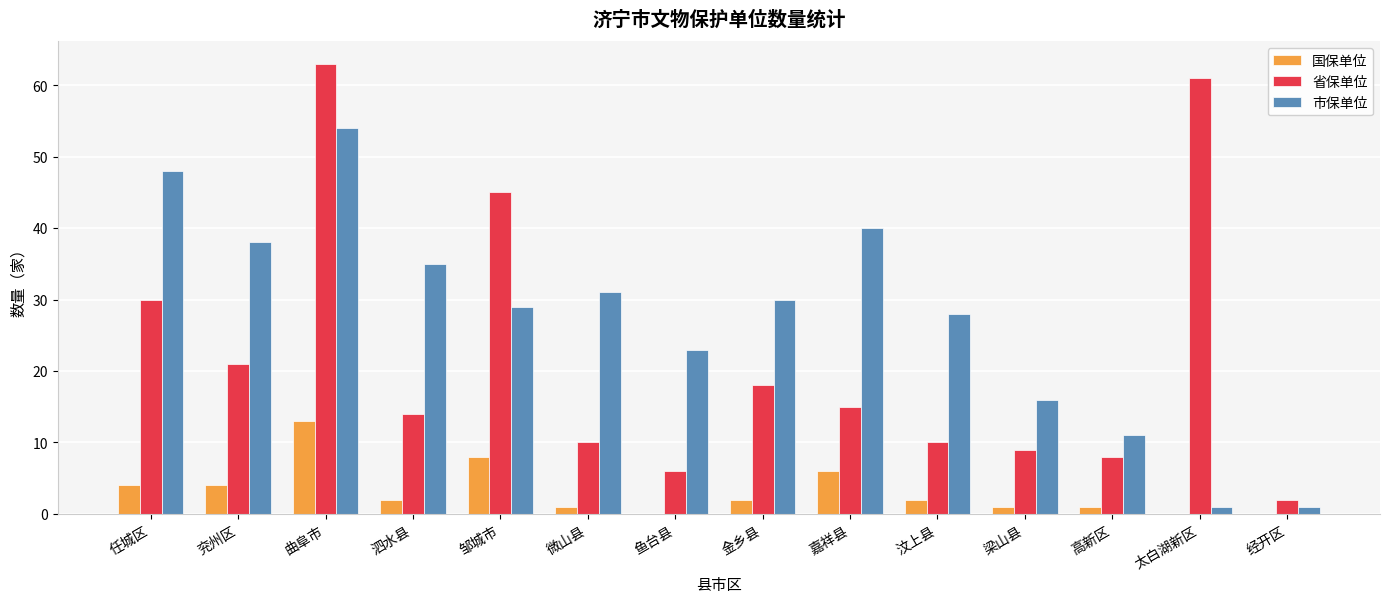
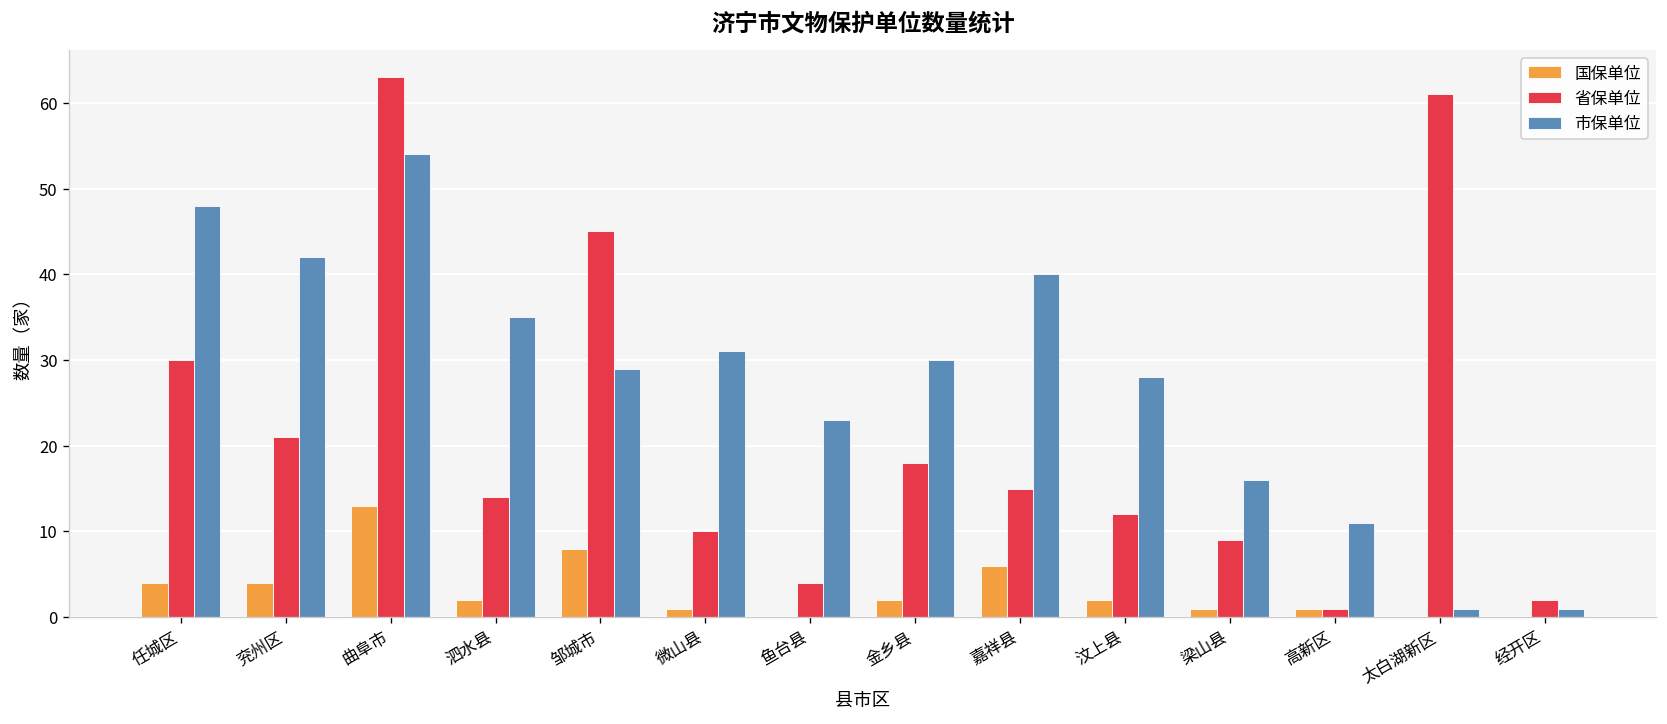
  {
    "国保单位": {
      "任城区": 4,
      "兖州区": 4,
      "曲阜市": 13,
      "泗水县": 2,
      "邹城市": 8,
      "微山县": 1,
      "鱼台县": 0,
      "金乡县": 2,
      "嘉祥县": 6,
      "汶上县": 2,
      "梁山县": 1,
      "高新区": 1,
      "太白湖新区": 0,
      "经开区": 0
    },
    "省保单位": {
      "任城区": 30,
      "兖州区": 21,
      "曲阜市": 63,
      "泗水县": 14,
      "邹城市": 45,
      "微山县": 10,
-     "鱼台县": 6,
+     "鱼台县": 4,
      "金乡县": 18,
      "嘉祥县": 15,
-     "汶上县": 10,
+     "汶上县": 12,
      "梁山县": 9,
-     "高新区": 8,
+     "高新区": 1,
      "太白湖新区": 61,
      "经开区": 2
    },
    "市保单位": {
      "任城区": 48,
-     "兖州区": 38,
+     "兖州区": 42,
      "曲阜市": 54,
      "泗水县": 35,
      "邹城市": 29,
      "微山县": 31,
      "鱼台县": 23,
      "金乡县": 30,
      "嘉祥县": 40,
      "汶上县": 28,
      "梁山县": 16,
      "高新区": 11,
      "太白湖新区": 1,
      "经开区": 1
    }
  }
